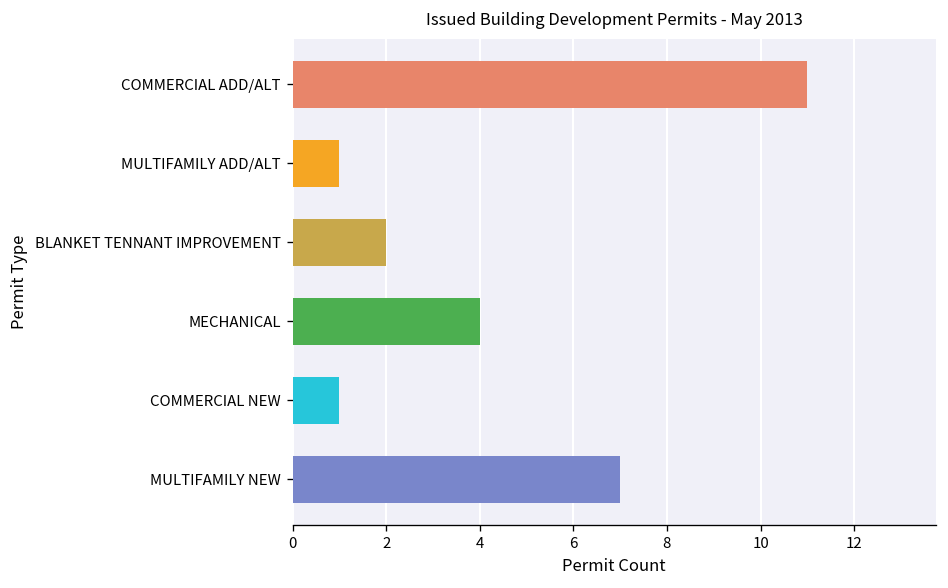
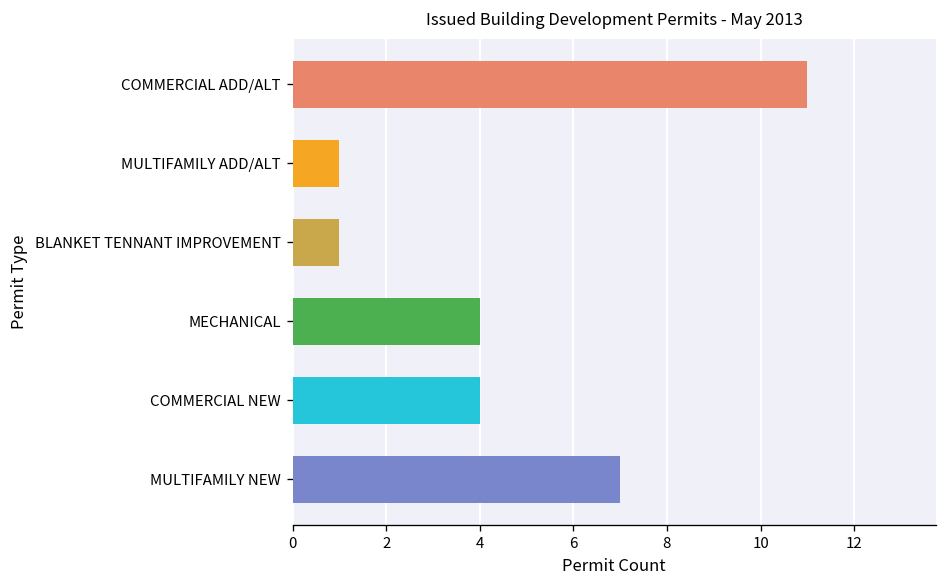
  {
    "COMMERCIAL ADD/ALT": 11,
    "MULTIFAMILY ADD/ALT": 1,
-   "BLANKET TENNANT IMPROVEMENT": 2,
+   "BLANKET TENNANT IMPROVEMENT": 1,
    "MECHANICAL": 4,
-   "COMMERCIAL NEW": 1,
+   "COMMERCIAL NEW": 4,
    "MULTIFAMILY NEW": 7
  }
